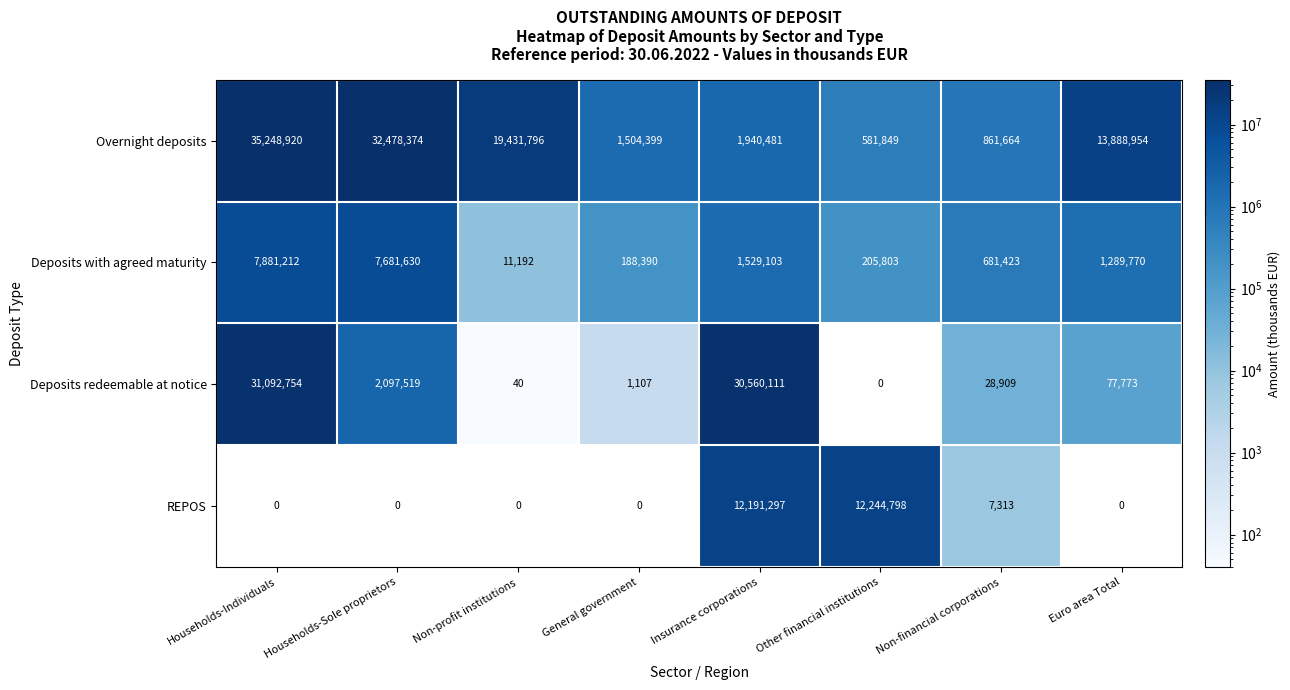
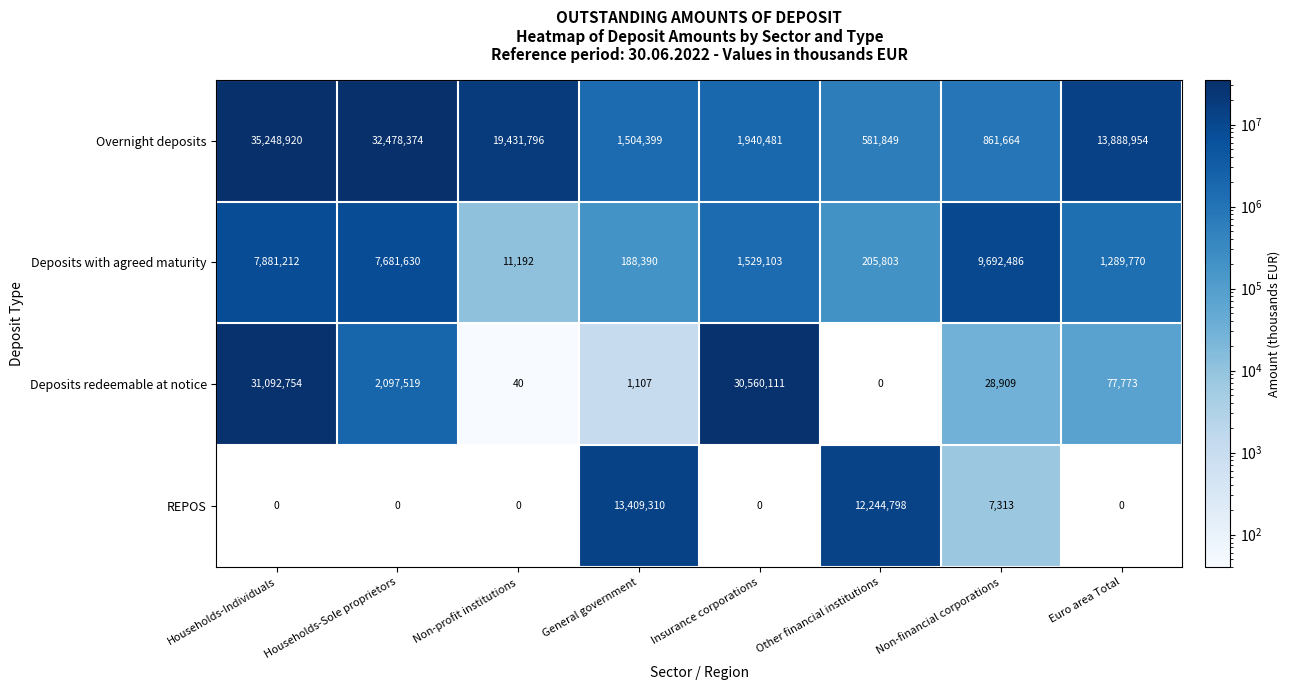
  {
    "Overnight deposits": {
      "Households-Individuals": "35,248,920",
      "Households-Sole proprietors": "32,478,374",
      "Non-profit institutions": "19,431,796",
      "General government": "1,504,399",
      "Insurance corporations": "1,940,481",
      "Other financial institutions": "581,849",
      "Non-financial corporations": "861,664",
      "Euro area Total": "13,888,954"
    },
    "Deposits with agreed maturity": {
      "Households-Individuals": "7,881,212",
      "Households-Sole proprietors": "7,681,630",
      "Non-profit institutions": "11,192",
      "General government": "188,390",
      "Insurance corporations": "1,529,103",
      "Other financial institutions": "205,803",
-     "Non-financial corporations": "681,423",
+     "Non-financial corporations": "9,692,486",
      "Euro area Total": "1,289,770"
    },
    "Deposits redeemable at notice": {
      "Households-Individuals": "31,092,754",
      "Households-Sole proprietors": "2,097,519",
      "Non-profit institutions": "40",
      "General government": "1,107",
      "Insurance corporations": "30,560,111",
      "Other financial institutions": "0",
      "Non-financial corporations": "28,909",
      "Euro area Total": "77,773"
    },
    "REPOS": {
      "Households-Individuals": "0",
      "Households-Sole proprietors": "0",
      "Non-profit institutions": "0",
-     "General government": "0",
-     "Insurance corporations": "12,191,297",
+     "General government": "13,409,310",
+     "Insurance corporations": "0",
      "Other financial institutions": "12,244,798",
      "Non-financial corporations": "7,313",
      "Euro area Total": "0"
    }
  }
